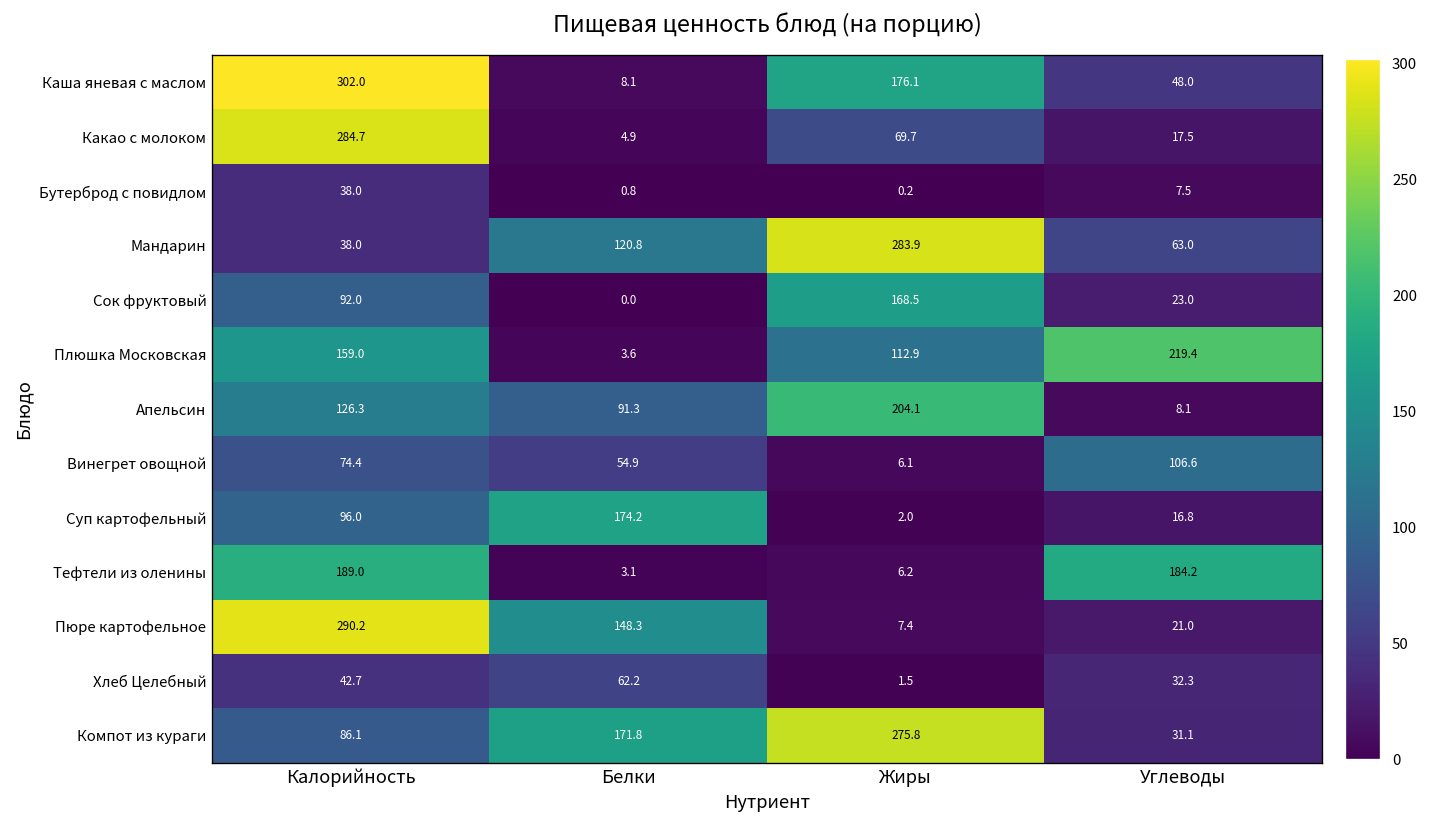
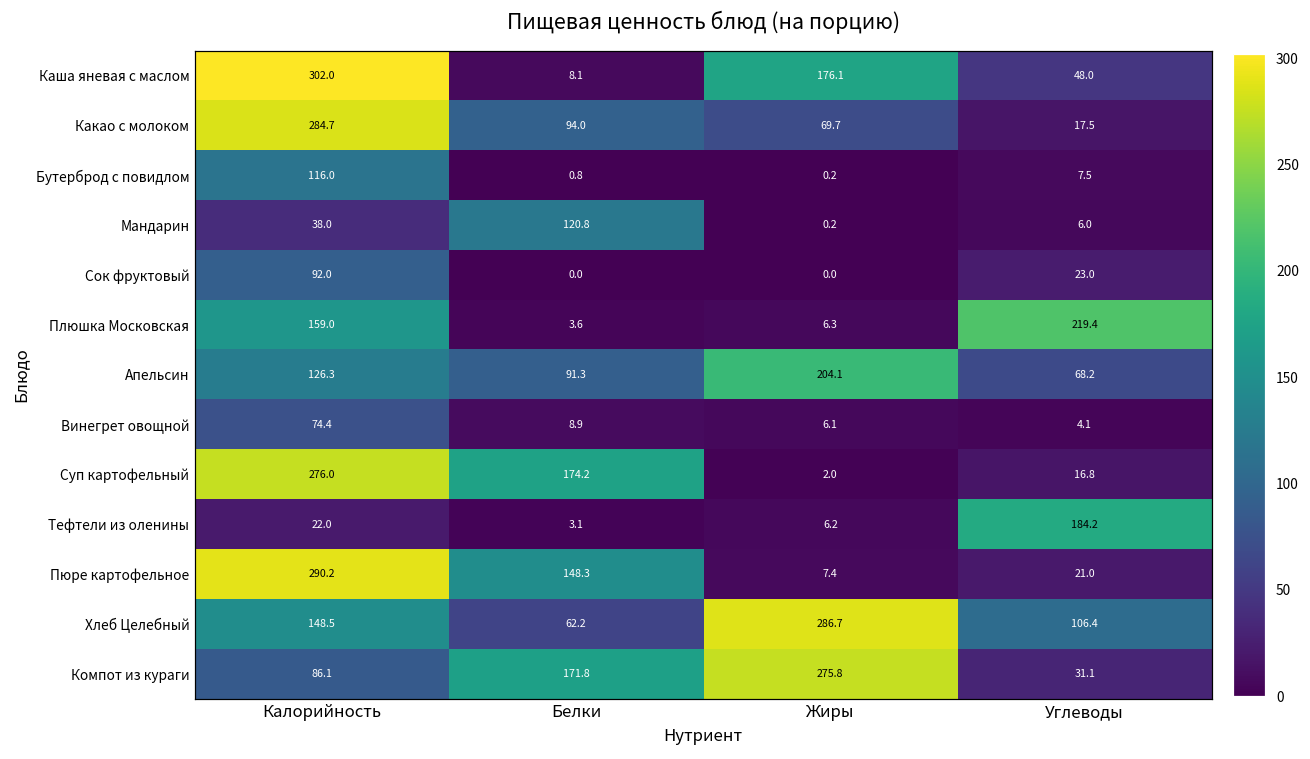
  {
    "Каша яневая с маслом": {
      "Калорийность": 302.0,
      "Белки": 8.1,
      "Жиры": 176.1,
      "Углеводы": 48.0
    },
    "Какао с молоком": {
      "Калорийность": 284.7,
-     "Белки": 4.9,
+     "Белки": 94.0,
      "Жиры": 69.7,
      "Углеводы": 17.5
    },
    "Бутерброд с повидлом": {
-     "Калорийность": 38.0,
+     "Калорийность": 116.0,
      "Белки": 0.8,
      "Жиры": 0.2,
      "Углеводы": 7.5
    },
    "Мандарин": {
      "Калорийность": 38.0,
      "Белки": 120.8,
-     "Жиры": 283.9,
-     "Углеводы": 63.0
+     "Жиры": 0.2,
+     "Углеводы": 6.0
    },
    "Сок фруктовый": {
      "Калорийность": 92.0,
      "Белки": 0.0,
-     "Жиры": 168.5,
+     "Жиры": 0.0,
      "Углеводы": 23.0
    },
    "Плюшка Московская": {
      "Калорийность": 159.0,
      "Белки": 3.6,
-     "Жиры": 112.9,
+     "Жиры": 6.3,
      "Углеводы": 219.4
    },
    "Апельсин": {
      "Калорийность": 126.3,
      "Белки": 91.3,
      "Жиры": 204.1,
-     "Углеводы": 8.1
+     "Углеводы": 68.2
    },
    "Винегрет овощной": {
      "Калорийность": 74.4,
-     "Белки": 54.9,
+     "Белки": 8.9,
      "Жиры": 6.1,
-     "Углеводы": 106.6
+     "Углеводы": 4.1
    },
    "Суп картофельный": {
-     "Калорийность": 96.0,
+     "Калорийность": 276.0,
      "Белки": 174.2,
      "Жиры": 2.0,
      "Углеводы": 16.8
    },
    "Тефтели из оленины": {
-     "Калорийность": 189.0,
+     "Калорийность": 22.0,
      "Белки": 3.1,
      "Жиры": 6.2,
      "Углеводы": 184.2
    },
    "Пюре картофельное": {
      "Калорийность": 290.2,
      "Белки": 148.3,
      "Жиры": 7.4,
      "Углеводы": 21.0
    },
    "Хлеб Целебный": {
-     "Калорийность": 42.7,
+     "Калорийность": 148.5,
      "Белки": 62.2,
-     "Жиры": 1.5,
-     "Углеводы": 32.3
+     "Жиры": 286.7,
+     "Углеводы": 106.4
    },
    "Компот из кураги": {
      "Калорийность": 86.1,
      "Белки": 171.8,
      "Жиры": 275.8,
      "Углеводы": 31.1
    }
  }
